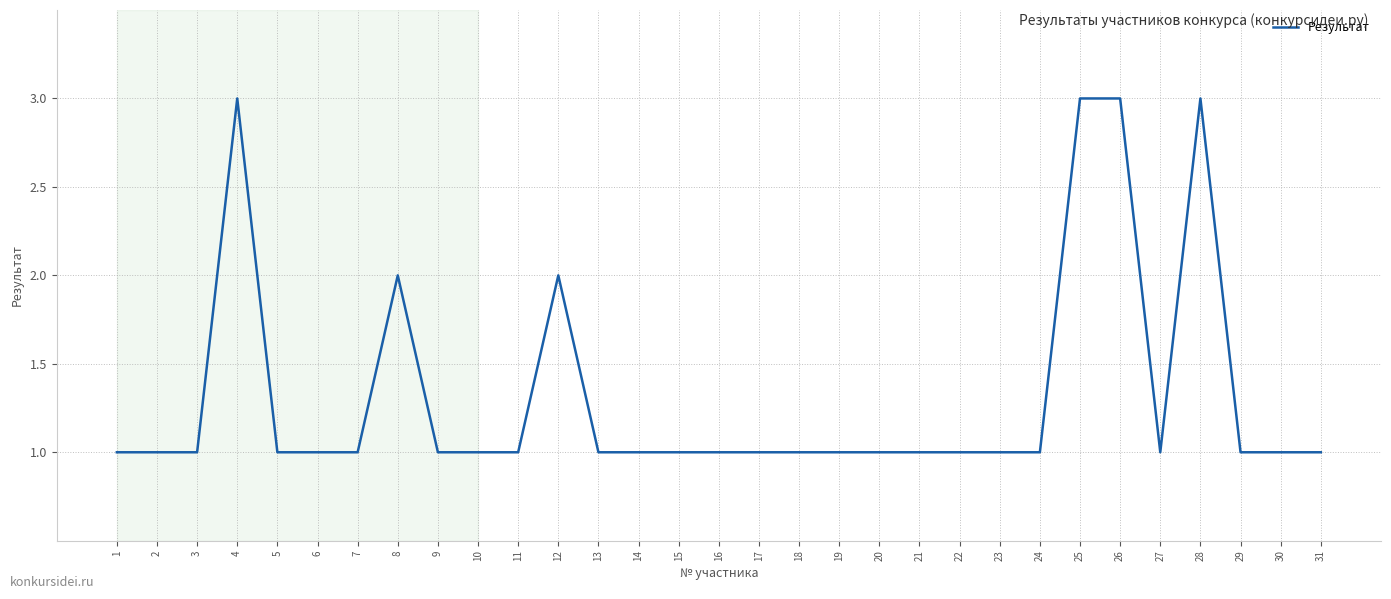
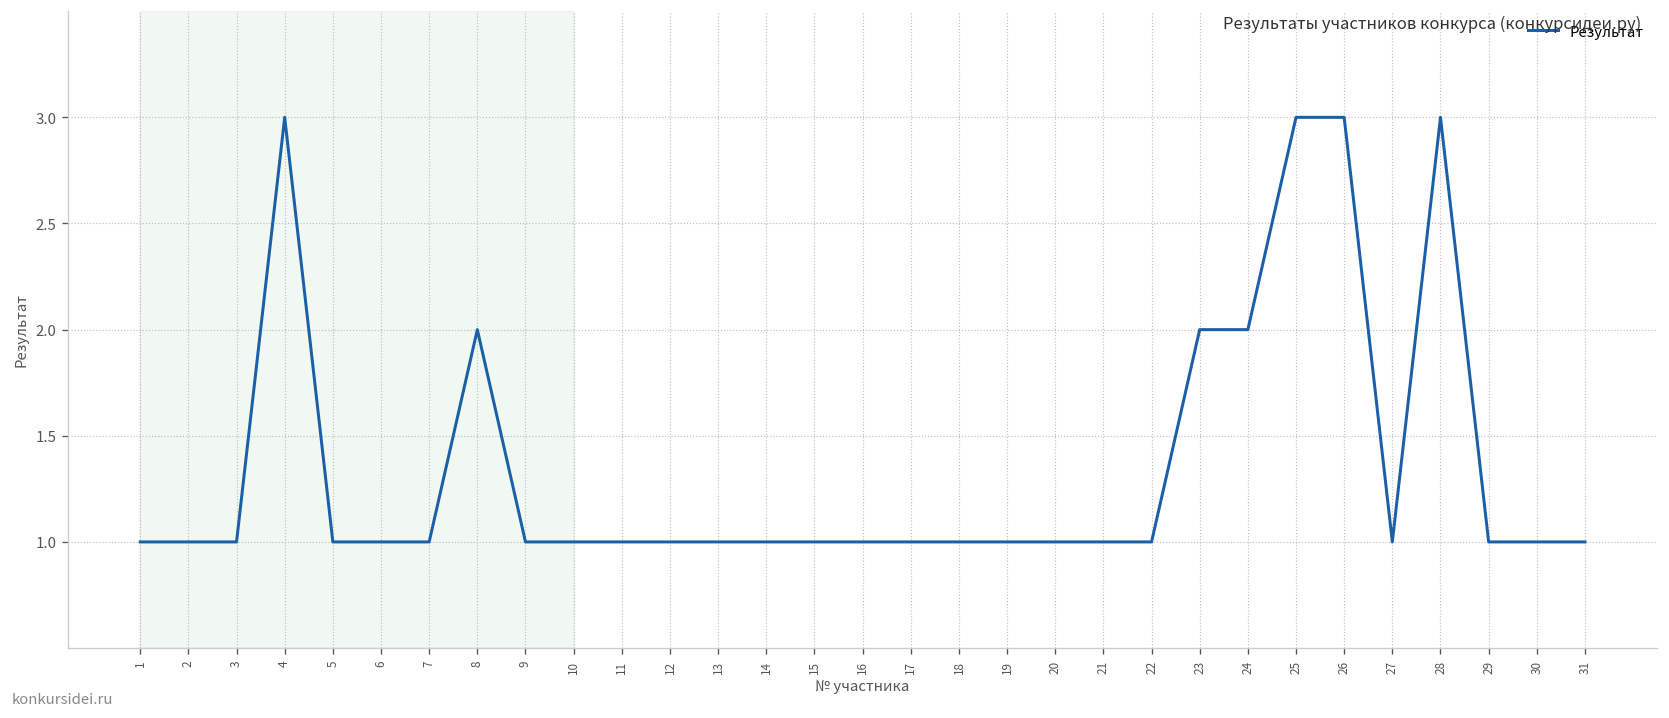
  {
    "1": 1,
    "2": 1,
    "3": 1,
    "4": 3,
    "5": 1,
    "6": 1,
    "7": 1,
    "8": 2,
    "9": 1,
    "10": 1,
    "11": 1,
-   "12": 2,
+   "12": 1,
    "13": 1,
    "14": 1,
    "15": 1,
    "16": 1,
    "17": 1,
    "18": 1,
    "19": 1,
    "20": 1,
    "21": 1,
    "22": 1,
-   "23": 1,
-   "24": 1,
+   "23": 2,
+   "24": 2,
    "25": 3,
    "26": 3,
    "27": 1,
    "28": 3,
    "29": 1,
    "30": 1,
    "31": 1
  }
